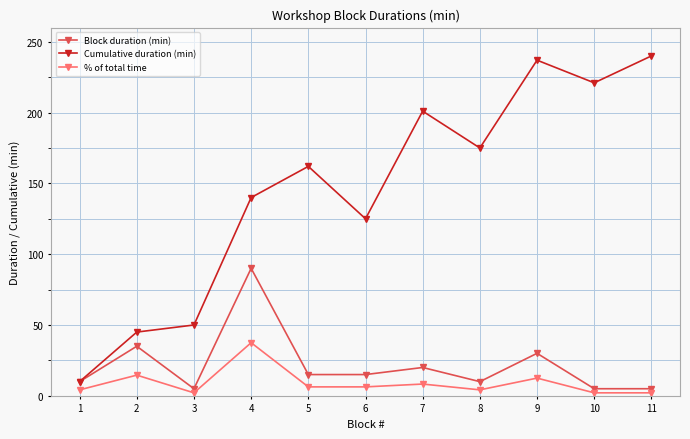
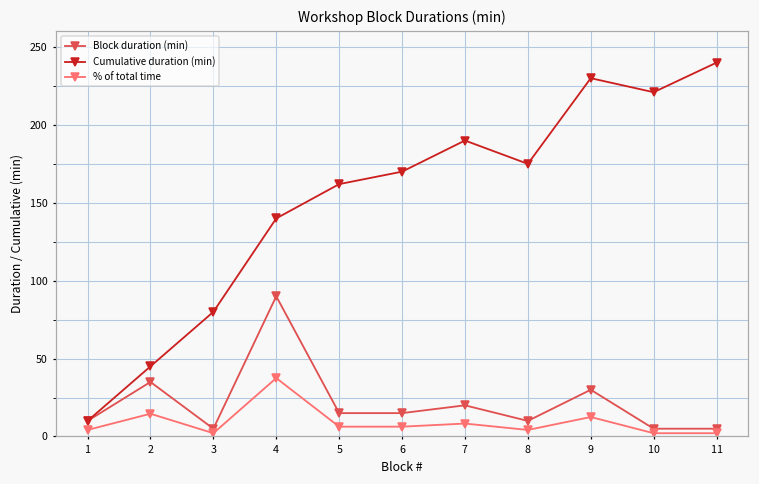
  {
    "Cumulative duration (min)": {
      "2": 45,
-     "3": 50,
+     "3": 80,
      "4": 140,
      "5": 162,
-     "6": 125,
-     "7": 201,
+     "6": 170,
+     "7": 190,
      "8": 175,
-     "9": 237,
+     "9": 230,
      "10": 221,
      "11": 240
    }
  }
